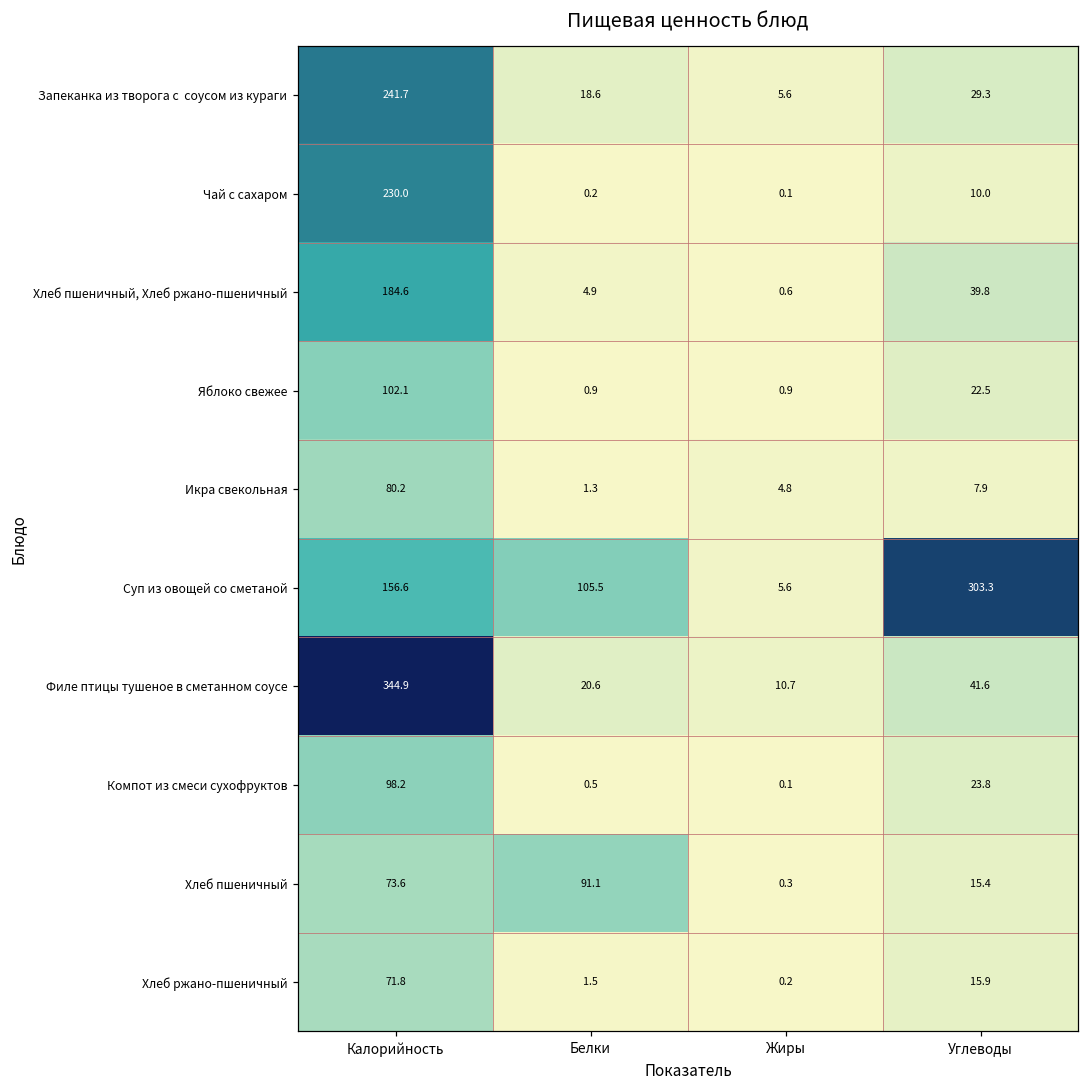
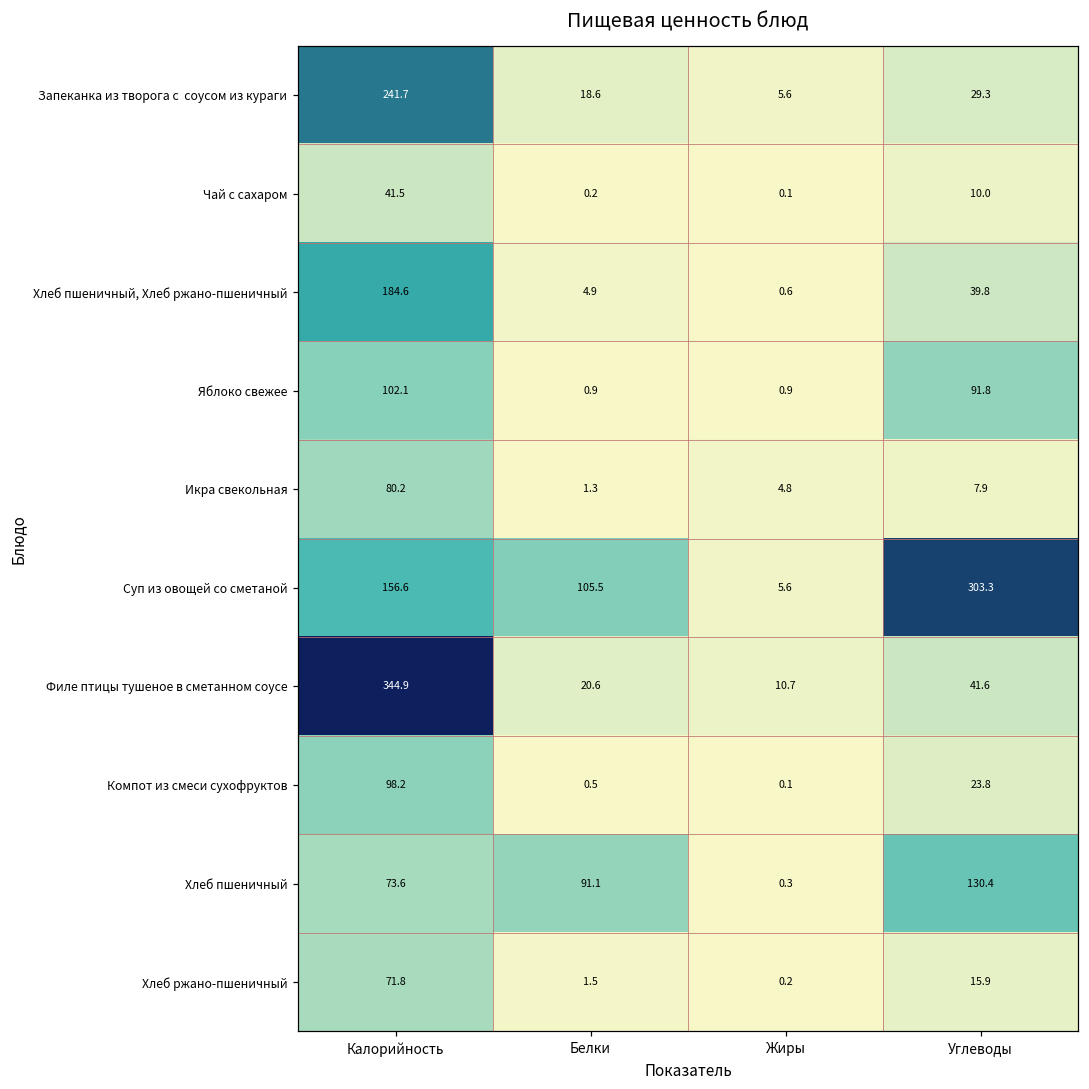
  {
    "Запеканка из творога с соусом из кураги": {
      "Калорийность": 241.7,
      "Белки": 18.6,
      "Жиры": 5.6,
      "Углеводы": 29.3
    },
    "Чай с сахаром": {
-     "Калорийность": 230.0,
+     "Калорийность": 41.5,
      "Белки": 0.2,
      "Жиры": 0.1,
      "Углеводы": 10.0
    },
    "Хлеб пшеничный, Хлеб ржано-пшеничный": {
      "Калорийность": 184.6,
      "Белки": 4.9,
      "Жиры": 0.6,
      "Углеводы": 39.8
    },
    "Яблоко свежее": {
      "Калорийность": 102.1,
      "Белки": 0.9,
      "Жиры": 0.9,
-     "Углеводы": 22.5
+     "Углеводы": 91.8
    },
    "Икра свекольная": {
      "Калорийность": 80.2,
      "Белки": 1.3,
      "Жиры": 4.8,
      "Углеводы": 7.9
    },
    "Суп из овощей со сметаной": {
      "Калорийность": 156.6,
      "Белки": 105.5,
      "Жиры": 5.6,
      "Углеводы": 303.3
    },
    "Филе птицы тушеное в сметанном соусе": {
      "Калорийность": 344.9,
      "Белки": 20.6,
      "Жиры": 10.7,
      "Углеводы": 41.6
    },
    "Компот из смеси сухофруктов": {
      "Калорийность": 98.2,
      "Белки": 0.5,
      "Жиры": 0.1,
      "Углеводы": 23.8
    },
    "Хлеб пшеничный": {
      "Калорийность": 73.6,
      "Белки": 91.1,
      "Жиры": 0.3,
-     "Углеводы": 15.4
+     "Углеводы": 130.4
    },
    "Хлеб ржано-пшеничный": {
      "Калорийность": 71.8,
      "Белки": 1.5,
      "Жиры": 0.2,
      "Углеводы": 15.9
    }
  }
